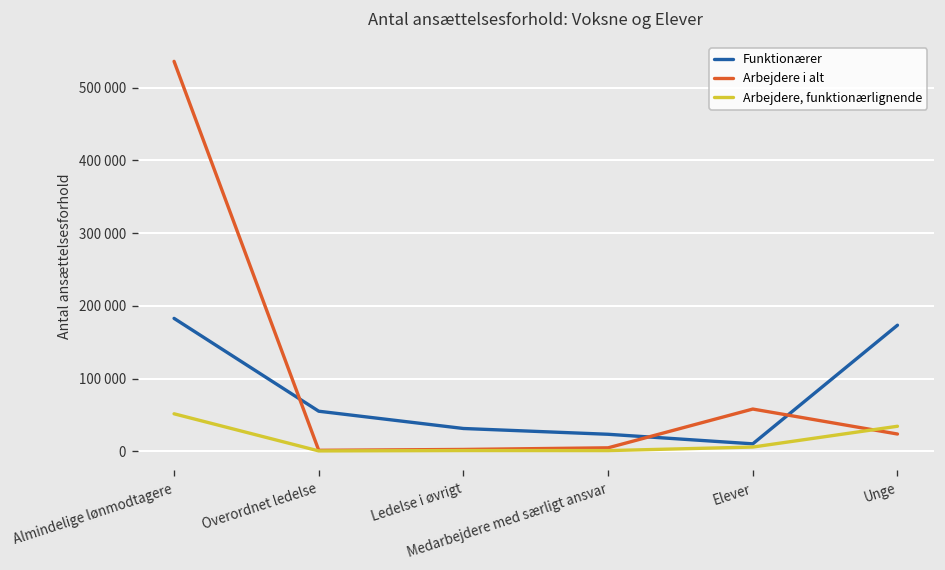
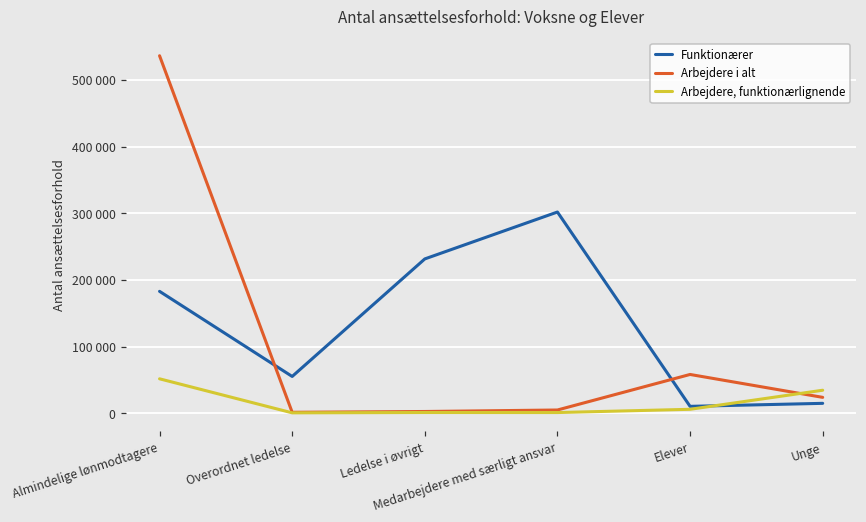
  {
    "Funktionærer": {
      "Almindelige lønmodtagere": 180000,
      "Overordnet ledelse": 60000,
-     "Ledelse i øvrigt": 30000,
-     "Medarbejdere med særligt ansvar": 20000,
+     "Ledelse i øvrigt": 230000,
+     "Medarbejdere med særligt ansvar": 300000,
      "Elever": 10000,
-     "Unge": 170000
+     "Unge": 20000
    },
    "Arbejdere i alt": {
      "Almindelige lønmodtagere": 540000,
      "Elever": 60000,
      "Unge": 20000
    },
    "Arbejdere, funktionærlignende": {
      "Almindelige lønmodtagere": 50000,
      "Elever": 10000,
      "Unge": 30000
    }
  }
